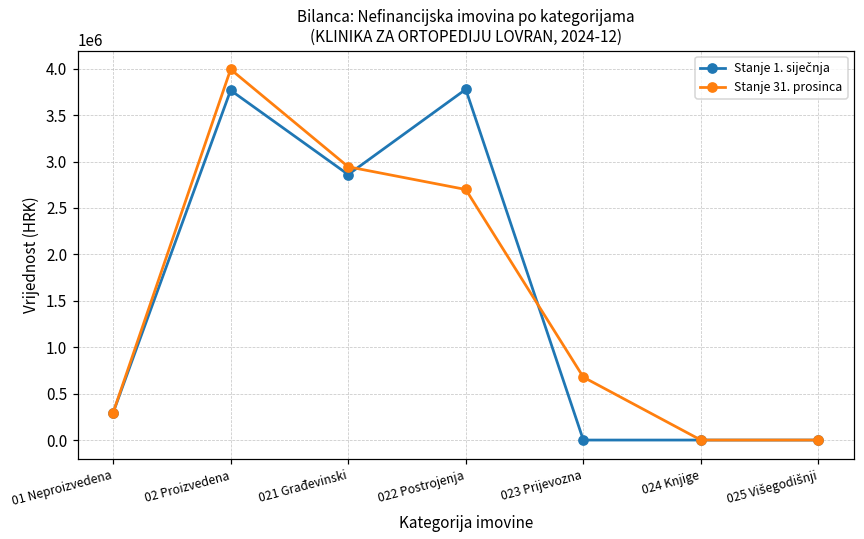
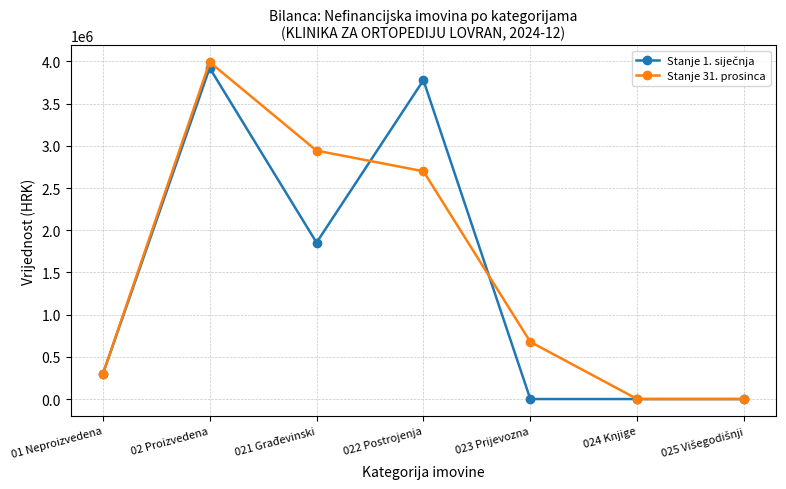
  {
    "Stanje 1. siječnja": {
-     "02 Proizvedena": 3800000,
-     "021 Građevinski": 2900000,
+     "02 Proizvedena": 3900000,
+     "021 Građevinski": 1900000,
      "022 Postrojenja": 3800000,
      "023 Prijevozna": 0
    },
    "Stanje 31. prosinca": {
      "02 Proizvedena": 4000000,
      "021 Građevinski": 2900000,
      "022 Postrojenja": 2700000,
      "023 Prijevozna": 700000
    }
  }
